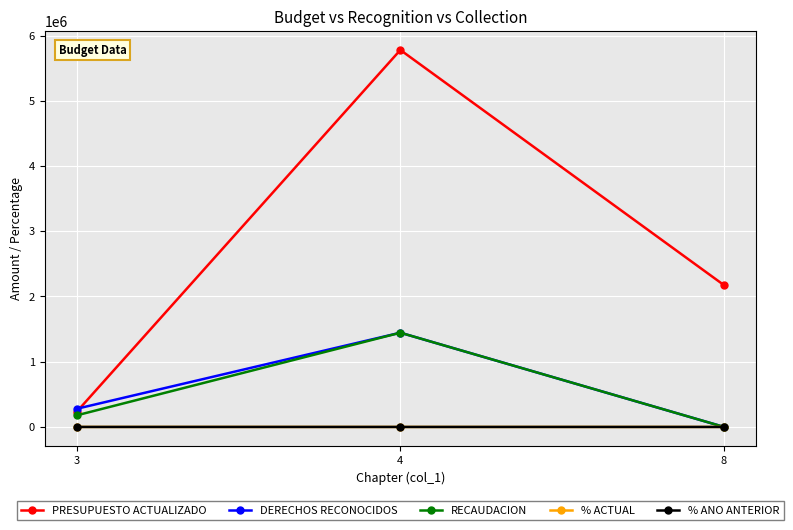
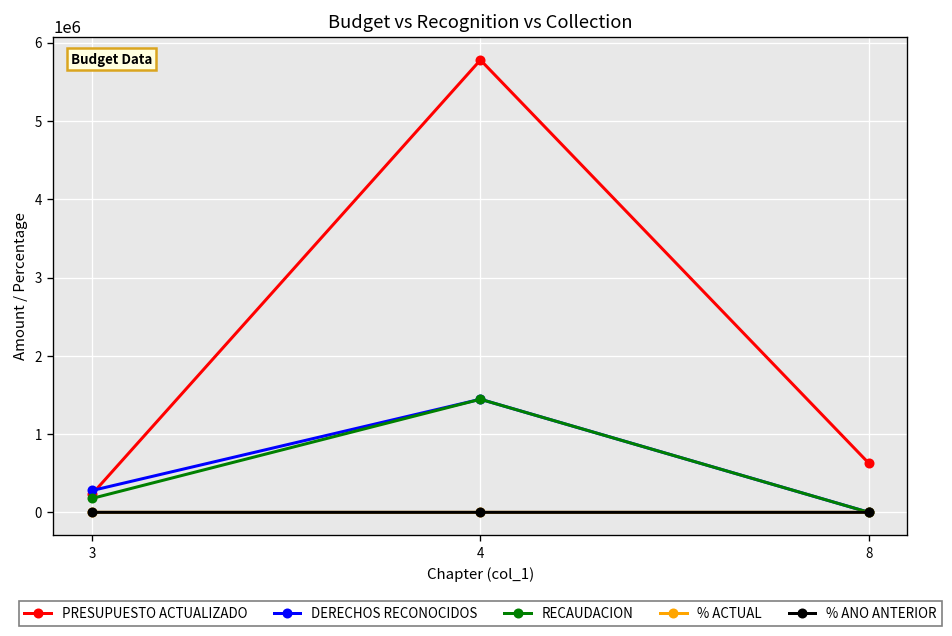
  {
    "PRESUPUESTO ACTUALIZADO": {
      "3": 200000,
      "4": 5800000,
-     "8": 2200000
+     "8": 600000
    },
    "DERECHOS RECONOCIDOS": {
      "3": 300000
    },
    "RECAUDACION": {
      "3": 200000
    },
    "% ANO ANTERIOR": {
      "3": 0,
      "4": 0
    }
  }
